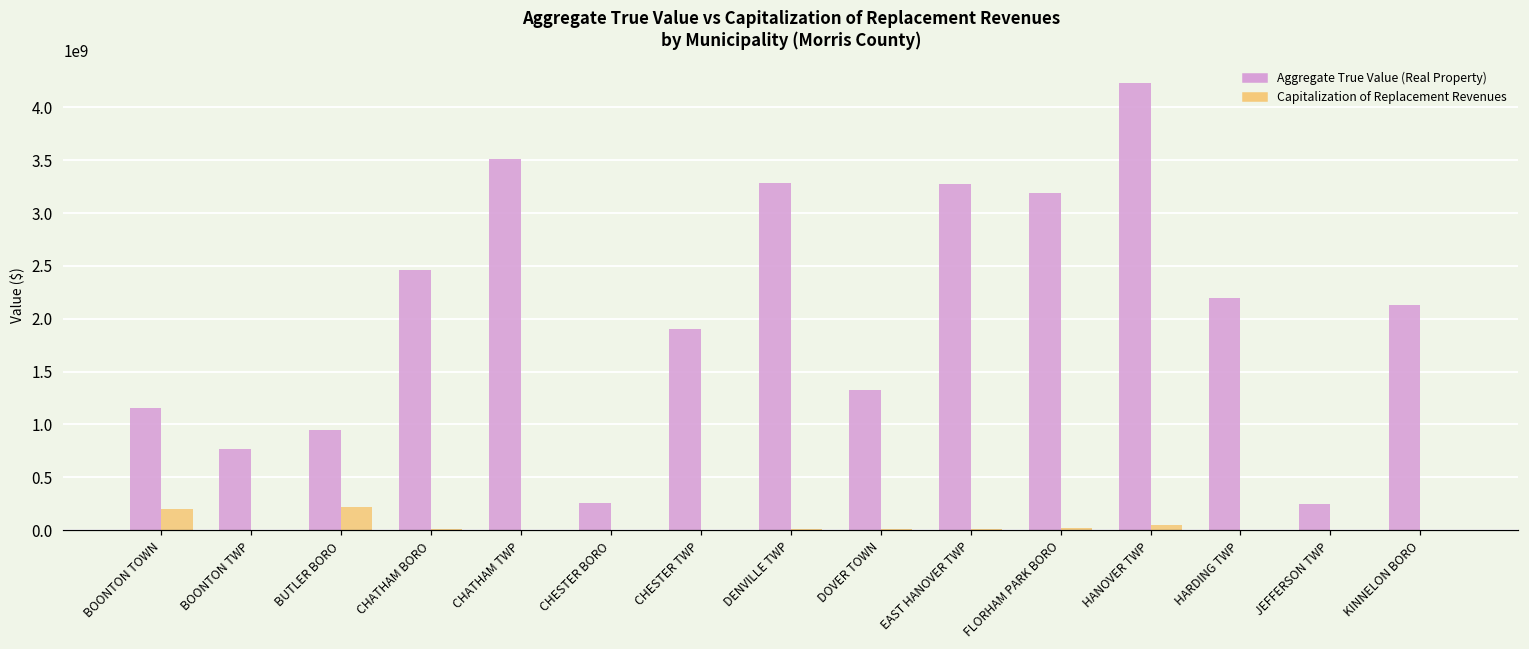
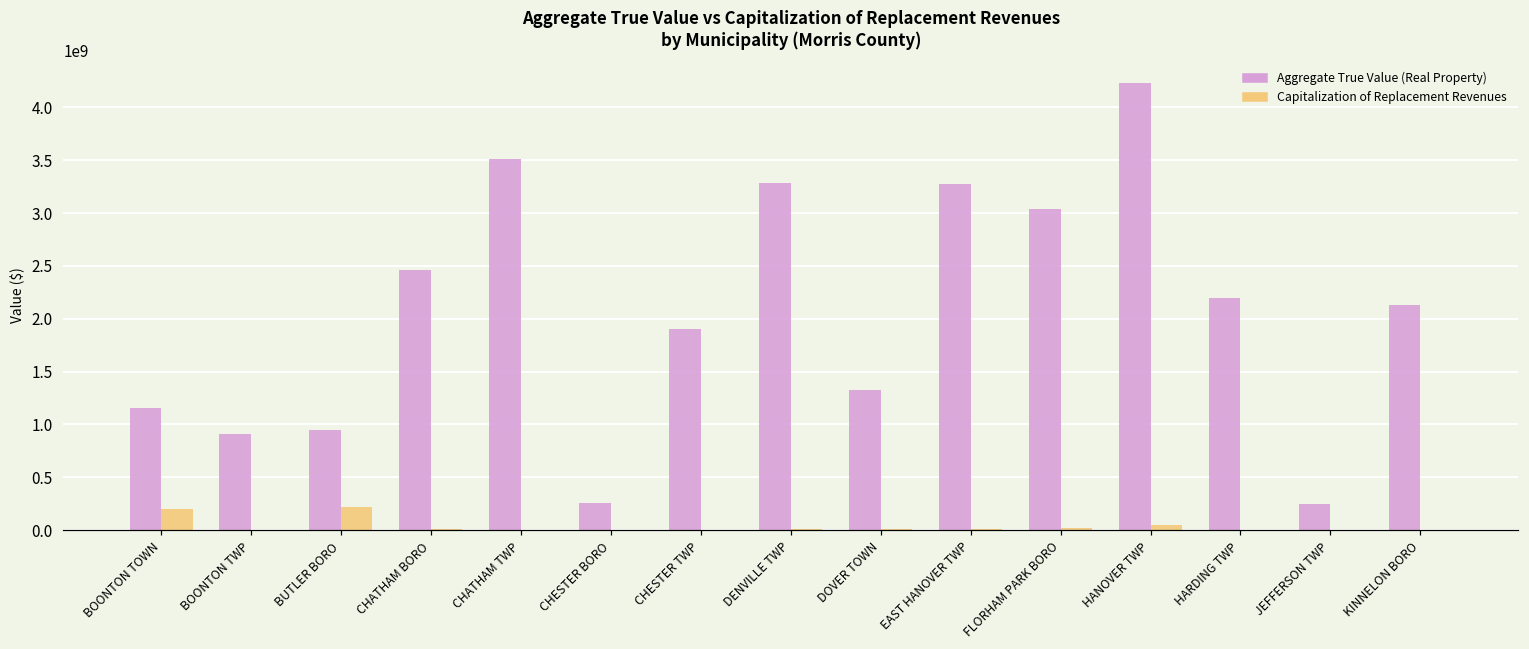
  {
    "Aggregate True Value (Real Property)": {
      "BOONTON TOWN": 1200000000,
-     "BOONTON TWP": 800000000,
+     "BOONTON TWP": 900000000,
      "BUTLER BORO": 900000000,
      "CHATHAM BORO": 2500000000,
      "CHATHAM TWP": 3500000000,
      "CHESTER BORO": 300000000,
      "CHESTER TWP": 1900000000,
      "DENVILLE TWP": 3300000000,
      "DOVER TOWN": 1300000000,
      "EAST HANOVER TWP": 3300000000,
-     "FLORHAM PARK BORO": 3200000000,
+     "FLORHAM PARK BORO": 3000000000,
      "HANOVER TWP": 4200000000,
      "HARDING TWP": 2200000000,
      "JEFFERSON TWP": 200000000,
      "KINNELON BORO": 2100000000
    },
    "Capitalization of Replacement Revenues": {
      "BOONTON TOWN": 200000000,
      "BUTLER BORO": 200000000,
      "HANOVER TWP": 100000000
    }
  }
